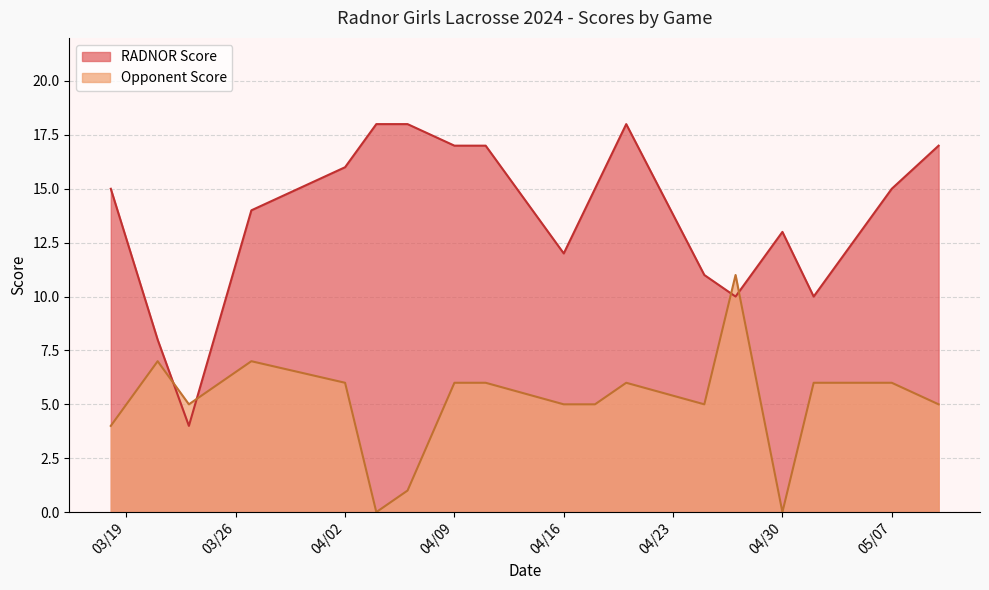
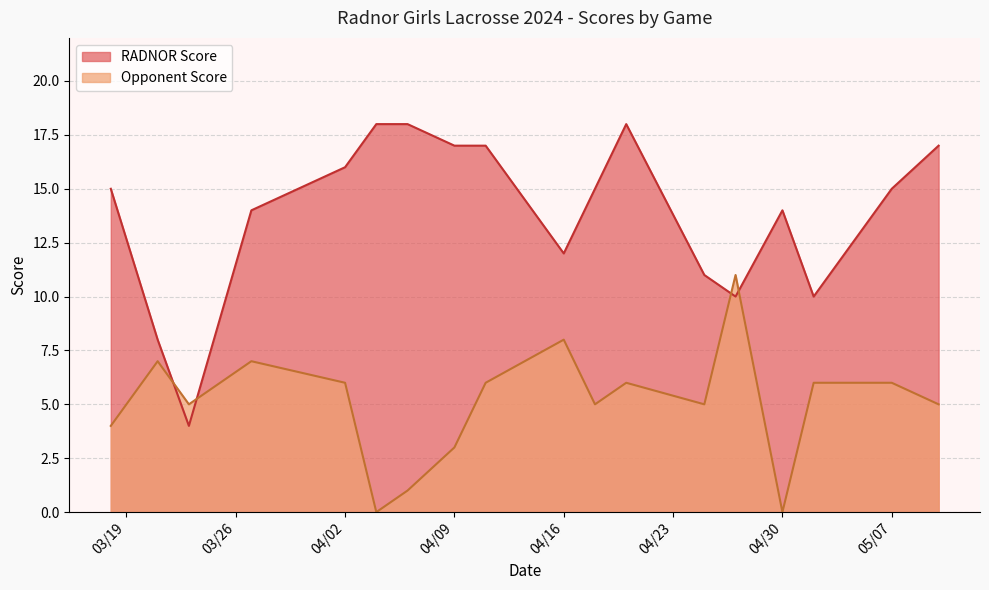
  {
    "RADNOR Score": {
      "04/02": 16,
      "04/09": 17,
      "04/16": 12,
-     "04/30": 13,
+     "04/30": 14,
      "05/07": 15
    },
    "Opponent Score": {
      "04/02": 6,
-     "04/09": 6,
-     "04/16": 5,
+     "04/09": 3,
+     "04/16": 8,
      "04/30": 0,
      "05/07": 6
    }
  }
